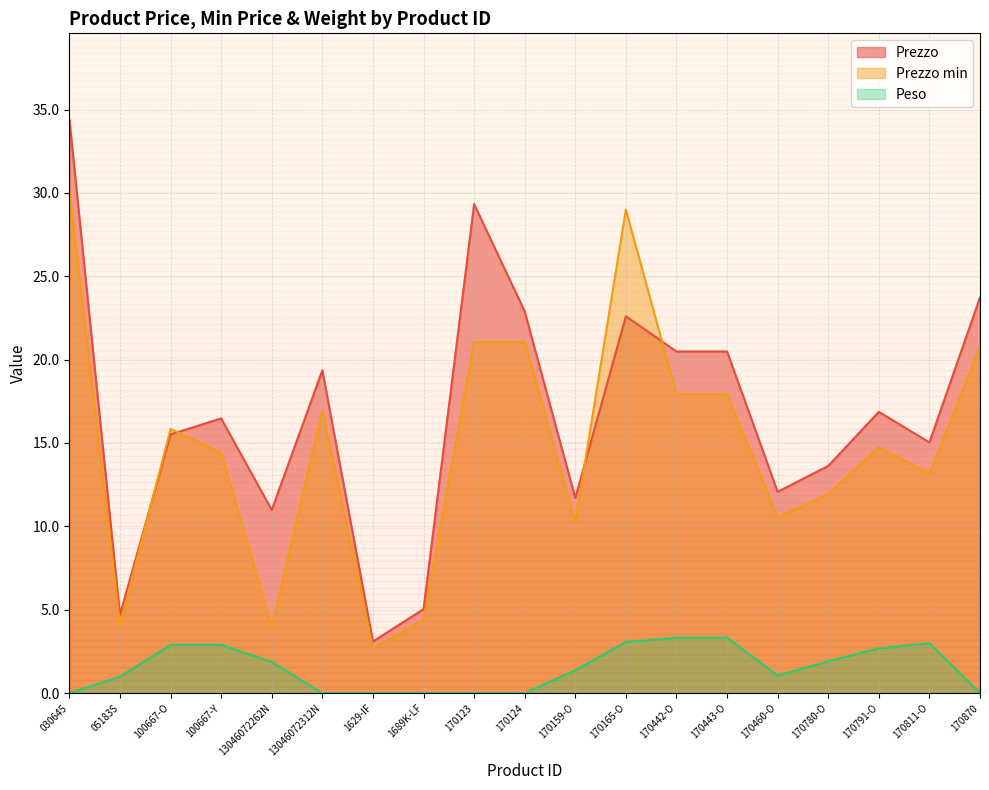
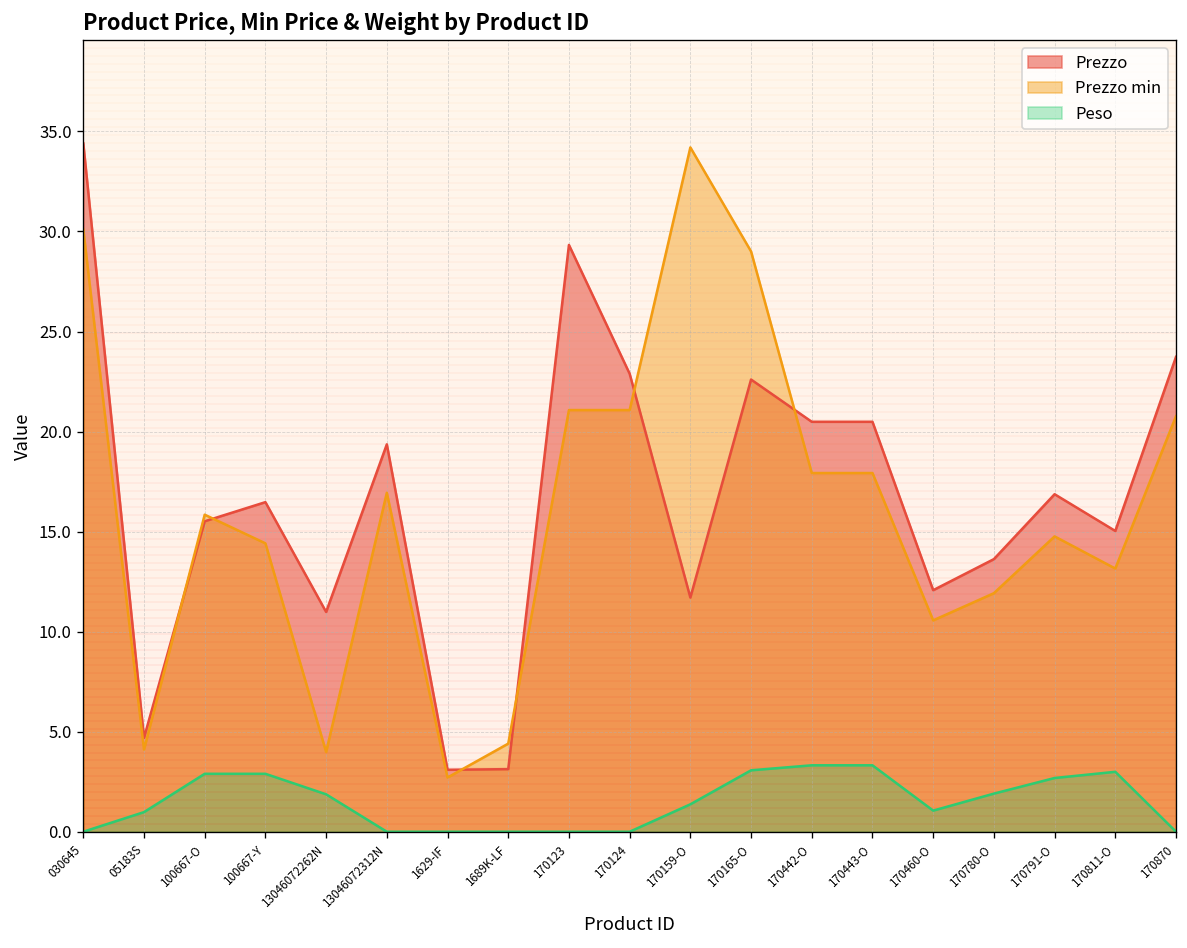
  {
    "Prezzo": {
      "030645": 34.4,
      "05183S": 4.7,
      "100667-O": 15.5,
      "100667-Y": 16.5,
      "13046072262N": 11.0,
      "13046072312N": 19.4,
      "1629-IF": 3.1,
-     "1689K-LF": 5.0,
+     "1689K-LF": 3.1,
      "170123": 29.3,
      "170124": 22.9,
      "170159-O": 11.7,
      "170165-O": 22.6,
      "170442-O": 20.5,
      "170443-O": 20.5,
      "170460-O": 12.1,
      "170780-O": 13.6,
      "170791-O": 16.9,
      "170811-O": 15.0,
      "170870": 23.7
    },
    "Prezzo min": {
      "030645": 30.1,
      "05183S": 4.1,
      "100667-O": 15.8,
      "100667-Y": 14.4,
      "13046072262N": 4.0,
      "13046072312N": 16.9,
      "1629-IF": 2.7,
      "1689K-LF": 4.4,
      "170123": 21.1,
      "170124": 21.1,
-     "170159-O": 10.2,
+     "170159-O": 34.2,
      "170165-O": 29.0,
      "170442-O": 17.9,
      "170443-O": 17.9,
      "170460-O": 10.6,
      "170780-O": 11.9,
      "170791-O": 14.8,
      "170811-O": 13.2,
      "170870": 20.8
    },
    "Peso": {
      "030645": 0.0,
      "05183S": 1.0,
      "100667-O": 2.9,
      "100667-Y": 2.9,
      "13046072262N": 1.9,
      "13046072312N": 0.0,
      "1629-IF": 0.0,
      "1689K-LF": 0.0,
      "170123": 0.0,
      "170124": 0.0,
      "170159-O": 1.4,
      "170165-O": 3.1,
      "170442-O": 3.3,
      "170443-O": 3.3,
      "170460-O": 1.1,
      "170780-O": 1.9,
      "170791-O": 2.7,
      "170811-O": 3.0,
      "170870": 0.0
    }
  }
